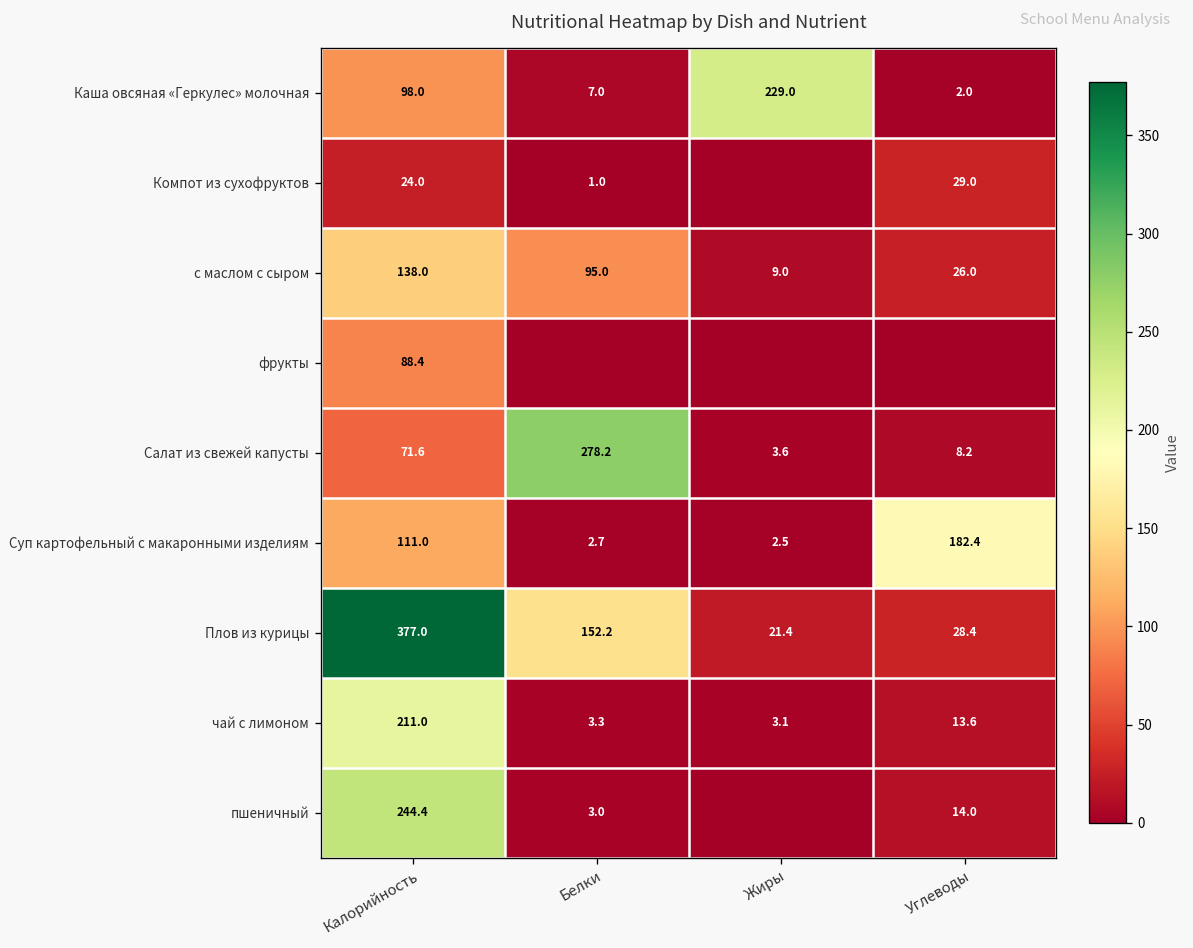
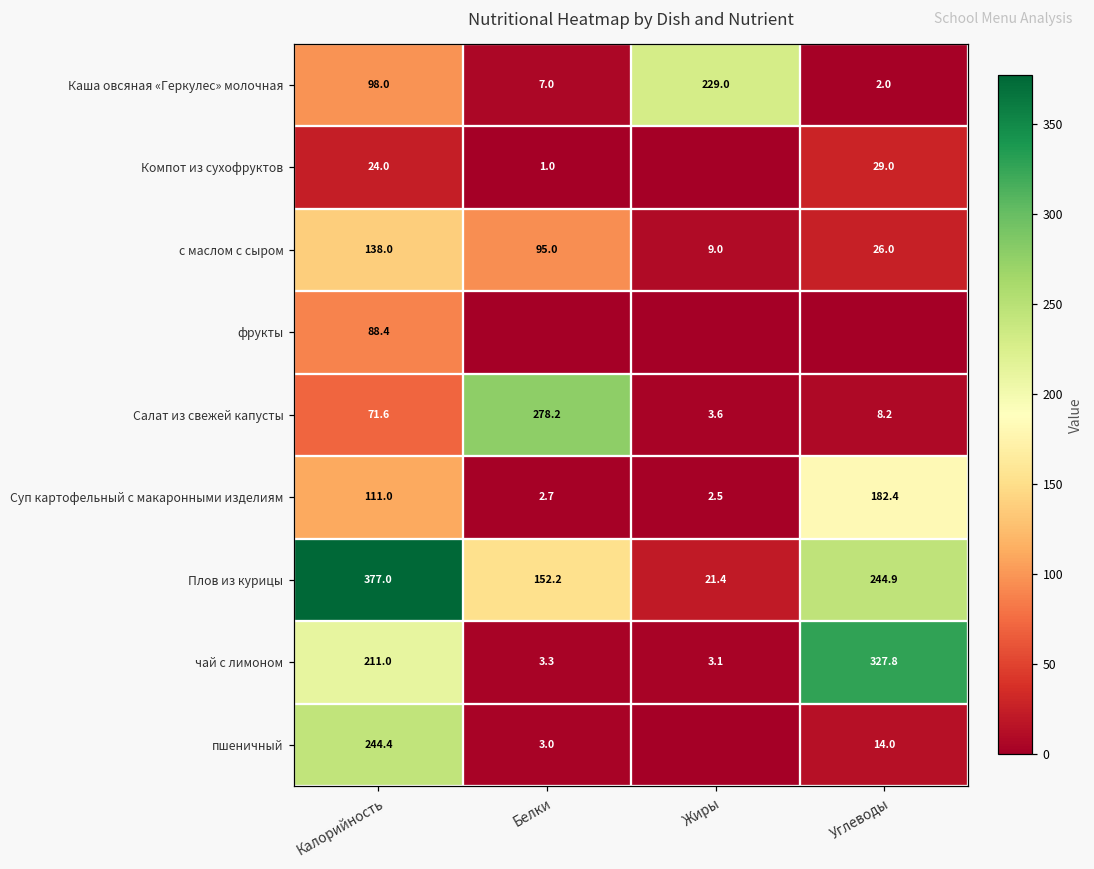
  {
    "Каша овсяная «Геркулес» молочная": {
      "Калорийность": 98.0,
      "Белки": 7.0,
      "Жиры": 229.0,
      "Углеводы": 2.0
    },
    "Компот из сухофруктов": {
      "Калорийность": 24.0,
      "Белки": 1.0,
      "Углеводы": 29.0
    },
    "с маслом с сыром": {
      "Калорийность": 138.0,
      "Белки": 95.0,
      "Жиры": 9.0,
      "Углеводы": 26.0
    },
    "фрукты": {
      "Калорийность": 88.4
    },
    "Салат из свежей капусты": {
      "Калорийность": 71.6,
      "Белки": 278.2,
      "Жиры": 3.6,
      "Углеводы": 8.2
    },
    "Суп картофельный с макаронными изделиям": {
      "Калорийность": 111.0,
      "Белки": 2.7,
      "Жиры": 2.5,
      "Углеводы": 182.4
    },
    "Плов из курицы": {
      "Калорийность": 377.0,
      "Белки": 152.2,
      "Жиры": 21.4,
-     "Углеводы": 28.4
+     "Углеводы": 244.9
    },
    "чай с лимоном": {
      "Калорийность": 211.0,
      "Белки": 3.3,
      "Жиры": 3.1,
-     "Углеводы": 13.6
+     "Углеводы": 327.8
    },
    "пшеничный": {
      "Калорийность": 244.4,
      "Белки": 3.0,
      "Углеводы": 14.0
    }
  }
